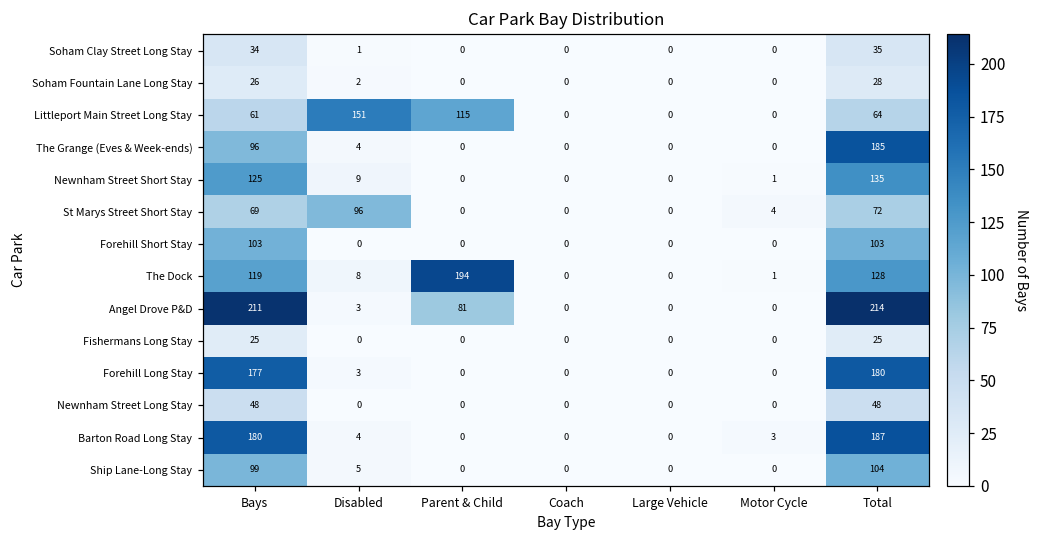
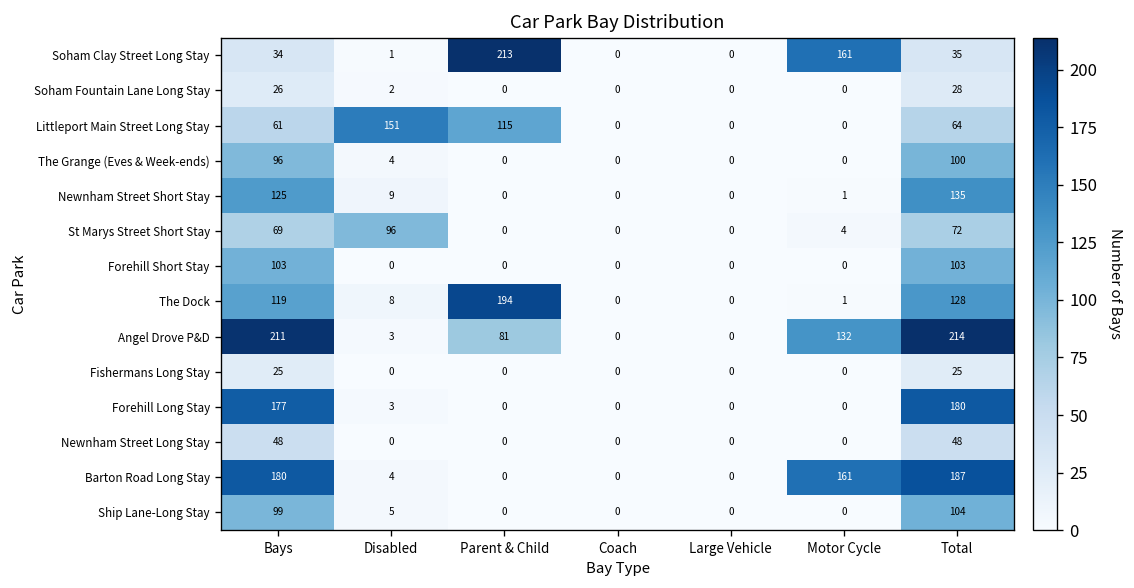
  {
    "Soham Clay Street Long Stay": {
      "Bays": 34,
      "Disabled": 1,
-     "Parent & Child": 0,
+     "Parent & Child": 213,
      "Coach": 0,
      "Large Vehicle": 0,
-     "Motor Cycle": 0,
+     "Motor Cycle": 161,
      "Total": 35
    },
    "Soham Fountain Lane Long Stay": {
      "Bays": 26,
      "Disabled": 2,
      "Parent & Child": 0,
      "Coach": 0,
      "Large Vehicle": 0,
      "Motor Cycle": 0,
      "Total": 28
    },
    "Littleport Main Street Long Stay": {
      "Bays": 61,
      "Disabled": 151,
      "Parent & Child": 115,
      "Coach": 0,
      "Large Vehicle": 0,
      "Motor Cycle": 0,
      "Total": 64
    },
    "The Grange (Eves & Week-ends)": {
      "Bays": 96,
      "Disabled": 4,
      "Parent & Child": 0,
      "Coach": 0,
      "Large Vehicle": 0,
      "Motor Cycle": 0,
-     "Total": 185
+     "Total": 100
    },
    "Newnham Street Short Stay": {
      "Bays": 125,
      "Disabled": 9,
      "Parent & Child": 0,
      "Coach": 0,
      "Large Vehicle": 0,
      "Motor Cycle": 1,
      "Total": 135
    },
    "St Marys Street Short Stay": {
      "Bays": 69,
      "Disabled": 96,
      "Parent & Child": 0,
      "Coach": 0,
      "Large Vehicle": 0,
      "Motor Cycle": 4,
      "Total": 72
    },
    "Forehill Short Stay": {
      "Bays": 103,
      "Disabled": 0,
      "Parent & Child": 0,
      "Coach": 0,
      "Large Vehicle": 0,
      "Motor Cycle": 0,
      "Total": 103
    },
    "The Dock": {
      "Bays": 119,
      "Disabled": 8,
      "Parent & Child": 194,
      "Coach": 0,
      "Large Vehicle": 0,
      "Motor Cycle": 1,
      "Total": 128
    },
    "Angel Drove P&D": {
      "Bays": 211,
      "Disabled": 3,
      "Parent & Child": 81,
      "Coach": 0,
      "Large Vehicle": 0,
-     "Motor Cycle": 0,
+     "Motor Cycle": 132,
      "Total": 214
    },
    "Fishermans Long Stay": {
      "Bays": 25,
      "Disabled": 0,
      "Parent & Child": 0,
      "Coach": 0,
      "Large Vehicle": 0,
      "Motor Cycle": 0,
      "Total": 25
    },
    "Forehill Long Stay": {
      "Bays": 177,
      "Disabled": 3,
      "Parent & Child": 0,
      "Coach": 0,
      "Large Vehicle": 0,
      "Motor Cycle": 0,
      "Total": 180
    },
    "Newnham Street Long Stay": {
      "Bays": 48,
      "Disabled": 0,
      "Parent & Child": 0,
      "Coach": 0,
      "Large Vehicle": 0,
      "Motor Cycle": 0,
      "Total": 48
    },
    "Barton Road Long Stay": {
      "Bays": 180,
      "Disabled": 4,
      "Parent & Child": 0,
      "Coach": 0,
      "Large Vehicle": 0,
-     "Motor Cycle": 3,
+     "Motor Cycle": 161,
      "Total": 187
    },
    "Ship Lane-Long Stay": {
      "Bays": 99,
      "Disabled": 5,
      "Parent & Child": 0,
      "Coach": 0,
      "Large Vehicle": 0,
      "Motor Cycle": 0,
      "Total": 104
    }
  }
